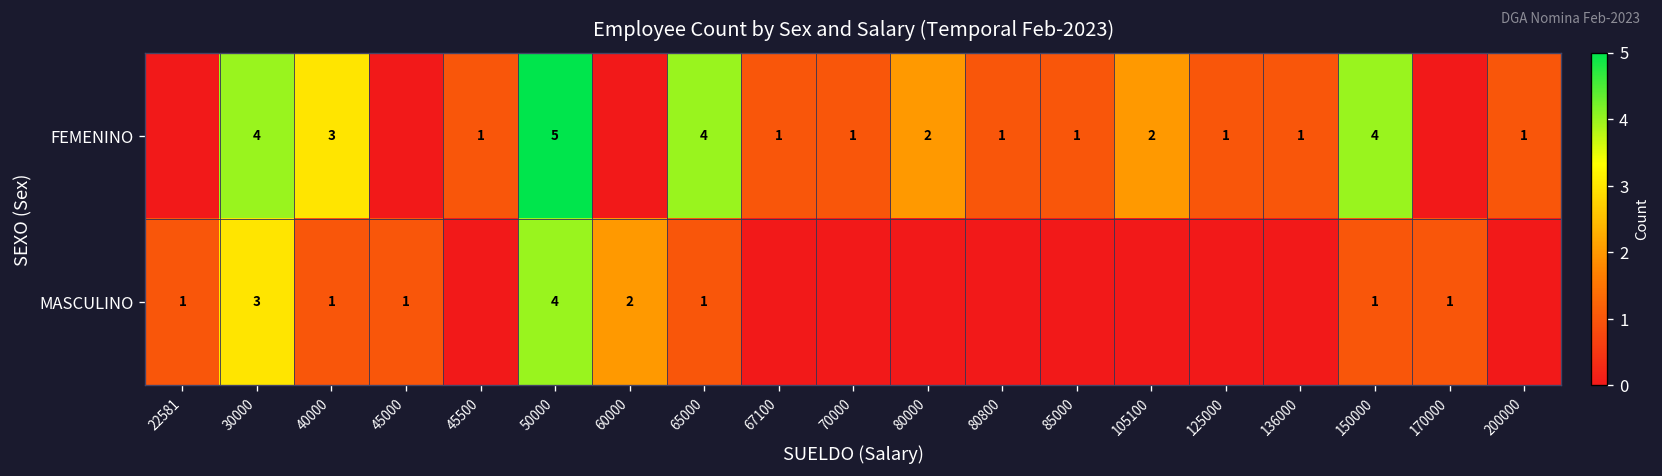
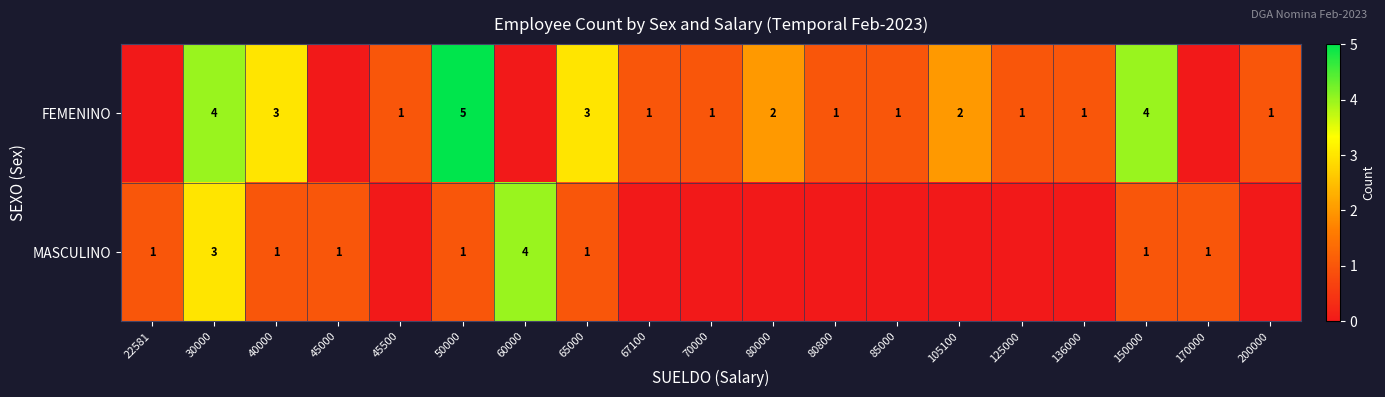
  {
    "FEMENINO": {
      "30000": 4,
      "40000": 3,
      "45500": 1,
      "50000": 5,
-     "65000": 4,
+     "65000": 3,
      "67100": 1,
      "70000": 1,
      "80000": 2,
      "80800": 1,
      "85000": 1,
      "105100": 2,
      "125000": 1,
      "136000": 1,
      "150000": 4,
      "200000": 1
    },
    "MASCULINO": {
      "22581": 1,
      "30000": 3,
      "40000": 1,
      "45000": 1,
-     "50000": 4,
-     "60000": 2,
+     "50000": 1,
+     "60000": 4,
      "65000": 1,
      "150000": 1,
      "170000": 1
    }
  }
